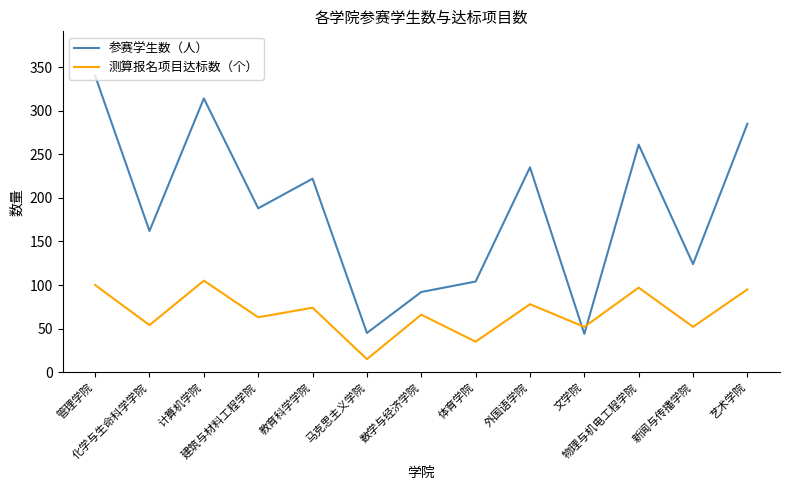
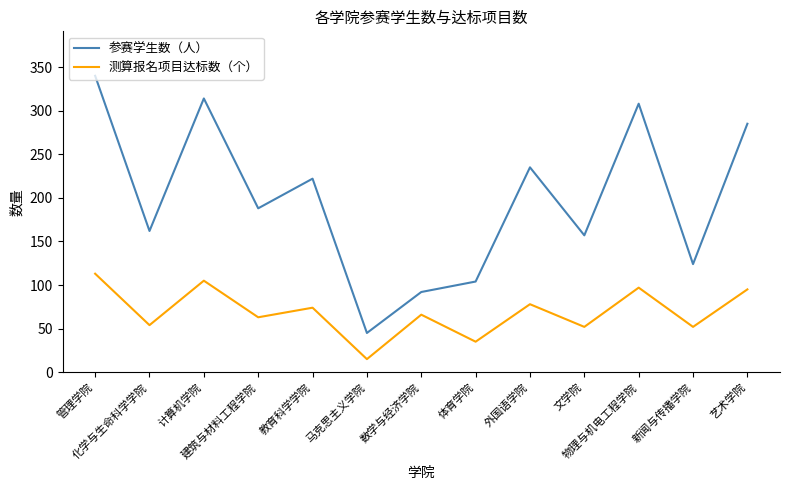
  {
    "参赛学生数（人）": {
      "化学与生命科学学院": 160,
      "计算机学院": 310,
      "建筑与材料工程学院": 190,
      "教育科学学院": 220,
      "马克思主义学院": 50,
      "数学与经济学院": 90,
      "体育学院": 100,
      "外国语学院": 240,
-     "文学院": 40,
-     "物理与机电工程学院": 260,
+     "文学院": 160,
+     "物理与机电工程学院": 310,
      "新闻与传播学院": 120,
      "艺术学院": 290
    },
    "测算报名项目达标数（个）": {
-     "管理学院": 100,
+     "管理学院": 110,
      "化学与生命科学学院": 50,
      "计算机学院": 110,
      "建筑与材料工程学院": 60,
      "教育科学学院": 70,
      "马克思主义学院": 20,
      "数学与经济学院": 70,
      "体育学院": 40,
      "外国语学院": 80,
      "文学院": 50,
      "物理与机电工程学院": 100,
      "新闻与传播学院": 50,
      "艺术学院": 100
    }
  }
